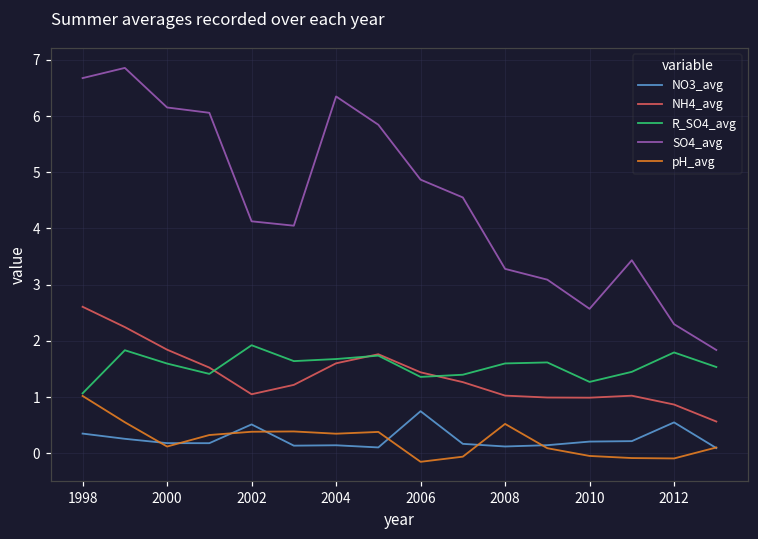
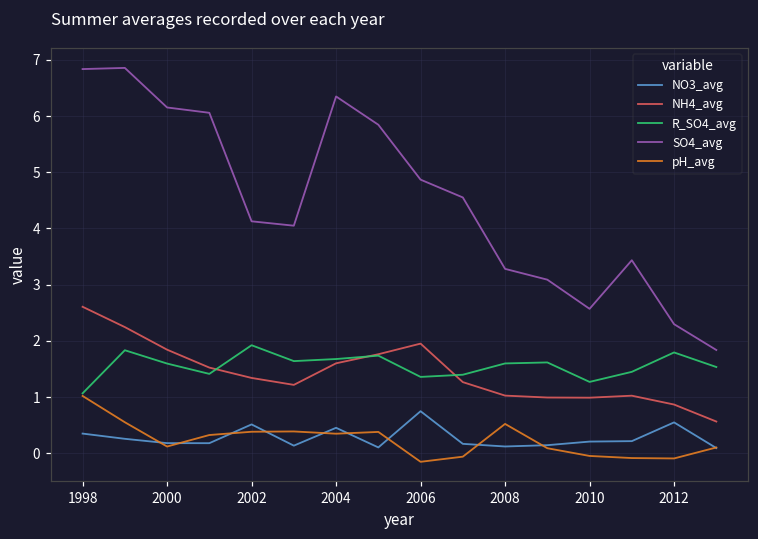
  {
    "NO3_avg": {
      "1998": 0.4,
      "2000": 0.2,
      "2002": 0.5,
-     "2004": 0.1,
+     "2004": 0.5,
      "2006": 0.7,
      "2008": 0.1,
      "2010": 0.2,
      "2012": 0.6
    },
    "NH4_avg": {
      "1998": 2.6,
      "2000": 1.8,
-     "2002": 1.1,
+     "2002": 1.3,
      "2004": 1.6,
-     "2006": 1.4,
+     "2006": 2.0,
      "2008": 1.0,
      "2010": 1.0,
      "2012": 0.9
    },
    "R_SO4_avg": {
      "2000": 1.6,
      "2002": 1.9,
      "2004": 1.7,
      "2006": 1.4,
      "2008": 1.6,
      "2010": 1.3,
      "2012": 1.8
    },
    "SO4_avg": {
-     "1998": 6.7,
+     "1998": 6.8,
      "2000": 6.2,
      "2002": 4.1,
      "2004": 6.3,
      "2006": 4.9,
      "2008": 3.3,
      "2010": 2.6,
      "2012": 2.3
    },
    "pH_avg": {
      "2000": 0.1,
      "2002": 0.4,
      "2004": 0.3,
      "2006": -0.2,
      "2008": 0.5,
      "2010": 0.0,
      "2012": -0.1
    }
  }
